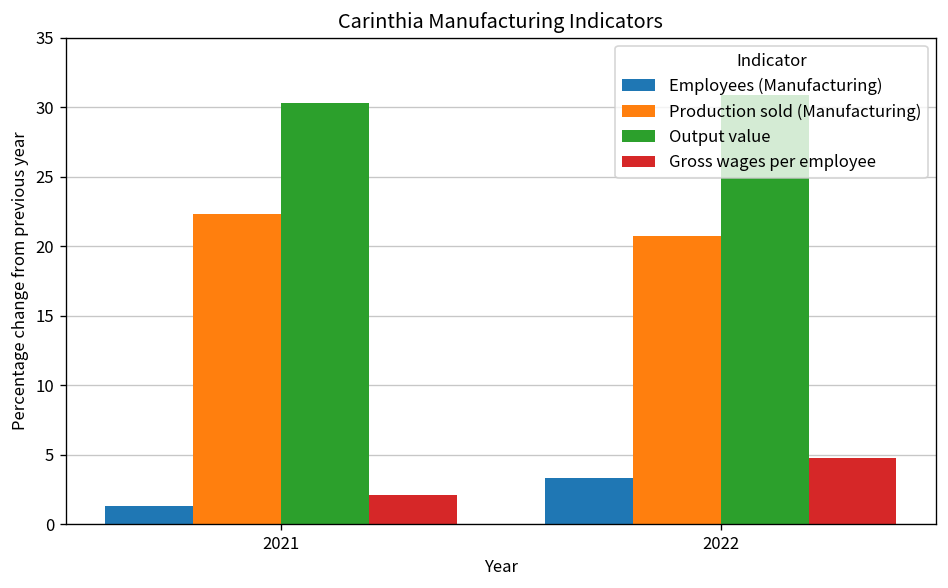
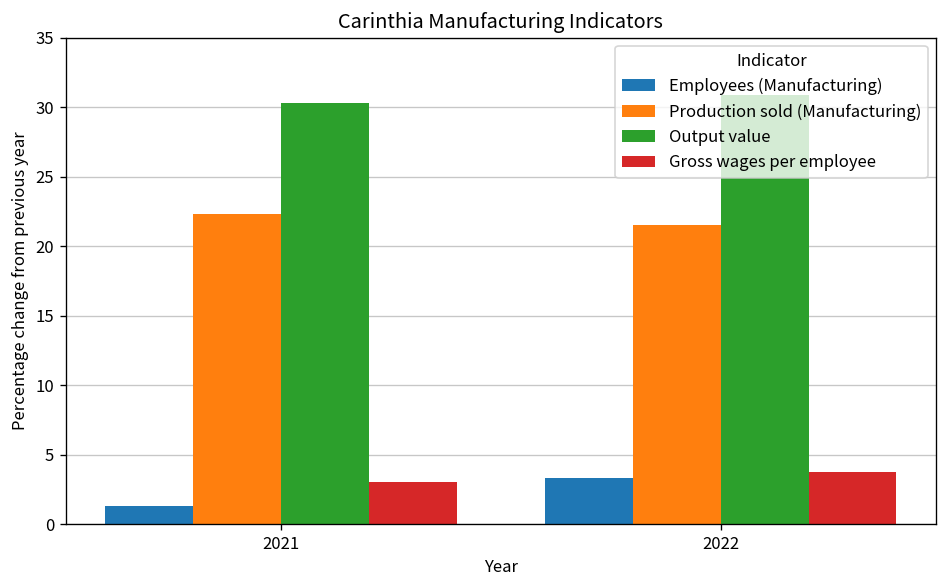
  {
    "Employees (Manufacturing)": {
      "2021": 1.3,
      "2022": 3.3
    },
    "Production sold (Manufacturing)": {
      "2021": 22.3,
-     "2022": 20.7
+     "2022": 21.5
    },
    "Output value": {
      "2021": 30.3
    },
    "Gross wages per employee": {
-     "2021": 2.1,
-     "2022": 4.8
+     "2021": 3.0,
+     "2022": 3.8
    }
  }
